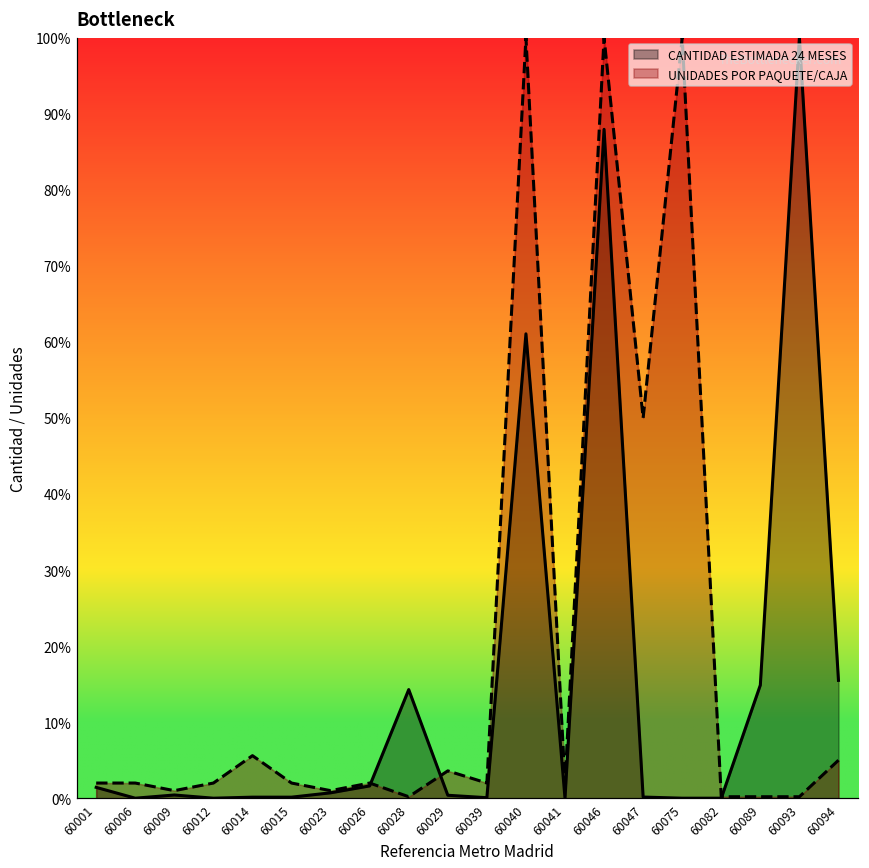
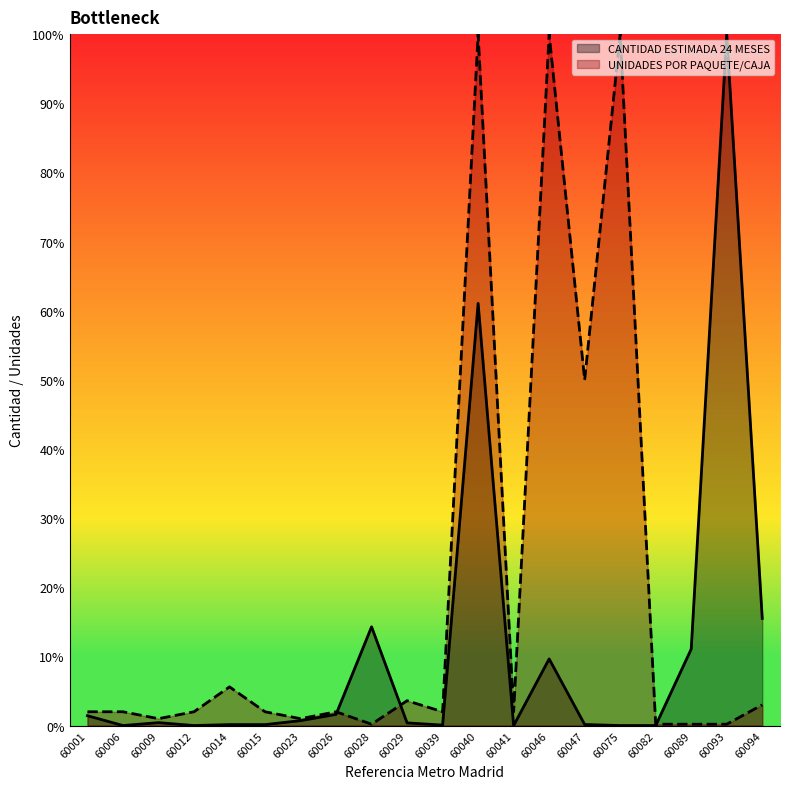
  {
    "CANTIDAD ESTIMADA 24 MESES": {
      "60001": "1%",
      "60006": "0%",
      "60009": "0%",
      "60012": "0%",
      "60014": "0%",
      "60015": "0%",
      "60026": "2%",
      "60028": "14%",
      "60029": "0%",
      "60039": "0%",
      "60040": "61%",
      "60041": "0%",
-     "60046": "88%",
+     "60046": "10%",
      "60047": "0%",
      "60075": "0%",
-     "60089": "15%",
+     "60089": "11%",
      "60093": "100%",
      "60094": "16%"
    },
    "UNIDADES POR PAQUETE/CAJA": {
      "60001": "2%",
      "60006": "2%",
      "60009": "1%",
      "60012": "2%",
      "60014": "6%",
      "60015": "2%",
      "60026": "2%",
      "60028": "0%",
      "60029": "4%",
      "60039": "2%",
      "60040": "100%",
      "60041": "2%",
      "60046": "100%",
      "60047": "50%",
      "60075": "100%",
      "60089": "0%",
      "60093": "0%",
-     "60094": "5%"
+     "60094": "3%"
    }
  }
